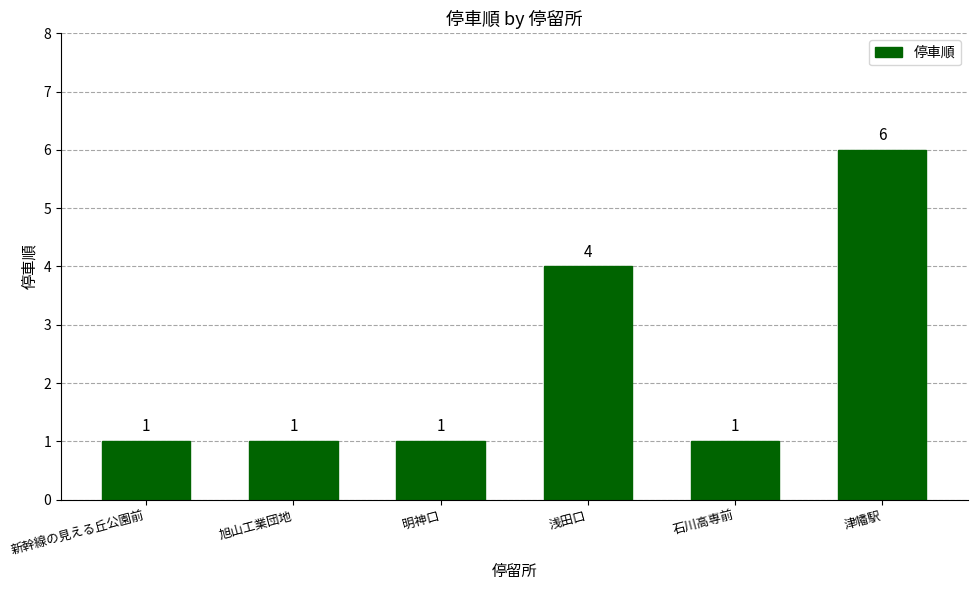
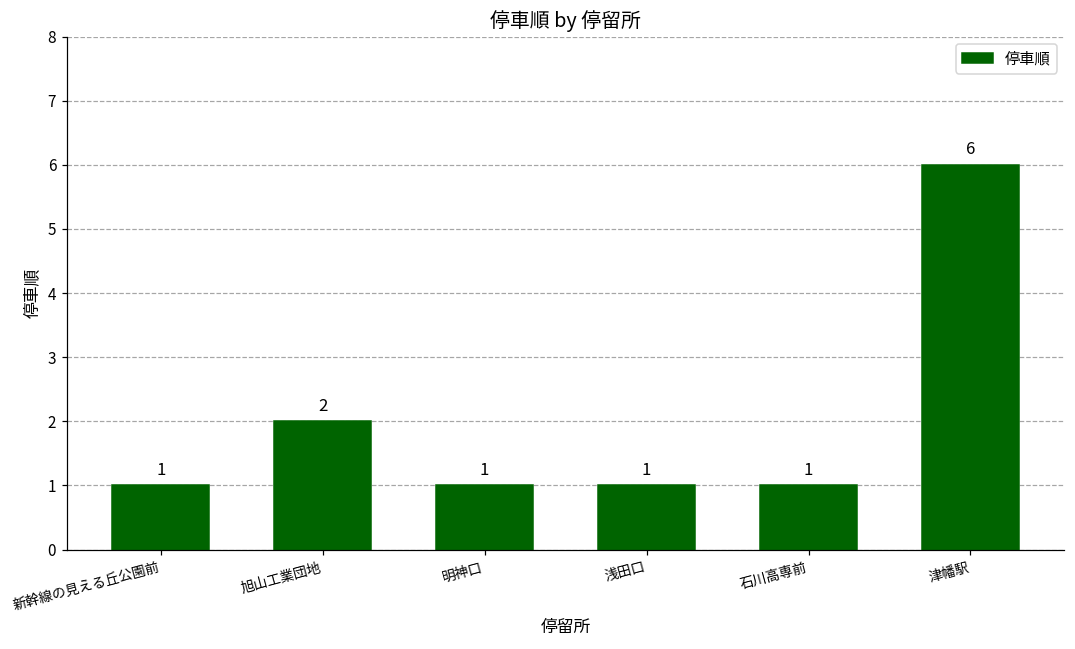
  {
    "新幹線の見える丘公園前": 1,
-   "旭山工業団地": 1,
+   "旭山工業団地": 2,
    "明神口": 1,
-   "浅田口": 4,
+   "浅田口": 1,
    "石川高専前": 1,
    "津幡駅": 6
  }
